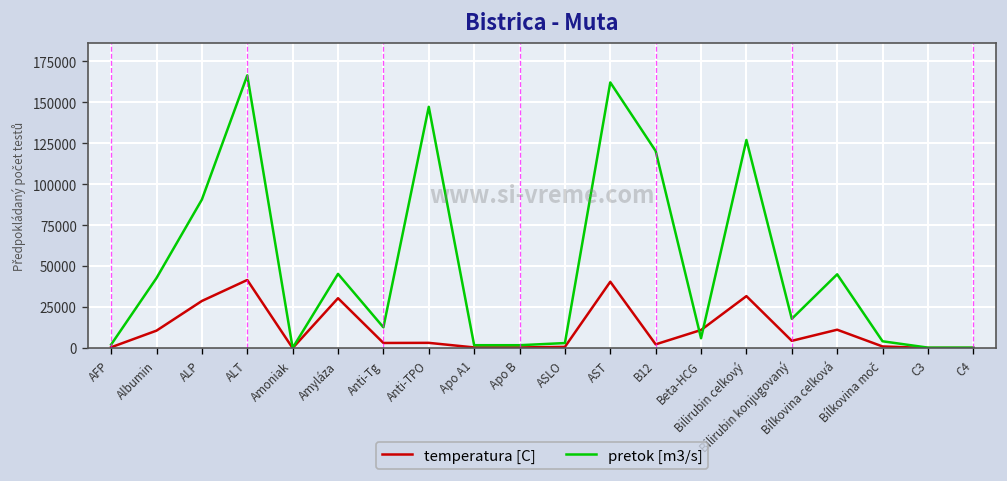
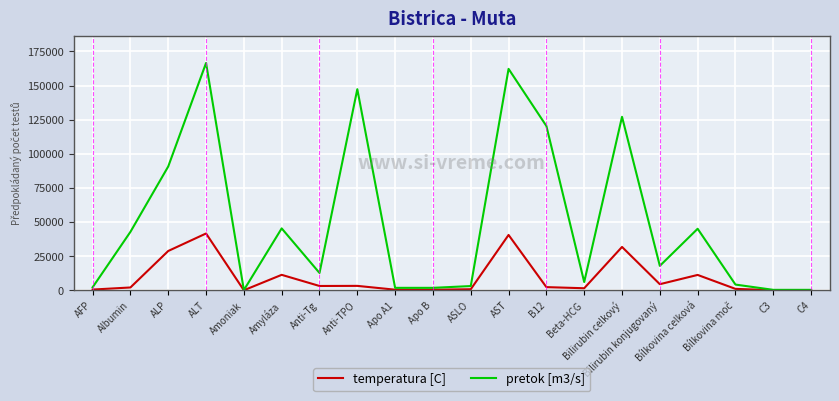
  {
    "temperatura [C]": {
-     "Albumin": 11000,
+     "Albumin": 2000,
      "ALP": 29000,
      "ALT": 42000,
-     "Amyláza": 31000,
+     "Amyláza": 11000,
      "Anti-Tg": 3000,
      "Anti-TPO": 3000,
      "ASLO": 1000,
      "AST": 41000,
      "B12": 2000,
-     "Beta-HCG": 11000,
+     "Beta-HCG": 2000,
      "Bilirubin celkový": 32000,
      "Bilirubin konjugovaný": 4000,
      "Bílkovina celková": 11000,
      "Bílkovina moč": 1000
    },
    "pretok [m3/s]": {
      "Albumin": 43000,
      "ALP": 91000,
      "ALT": 167000,
      "Amyláza": 45000,
      "Anti-Tg": 13000,
      "Anti-TPO": 147000,
      "ASLO": 3000,
      "AST": 162000,
      "B12": 120000,
      "Beta-HCG": 6000,
      "Bilirubin celkový": 127000,
      "Bilirubin konjugovaný": 18000,
      "Bílkovina celková": 45000,
      "Bílkovina moč": 4000
    }
  }
